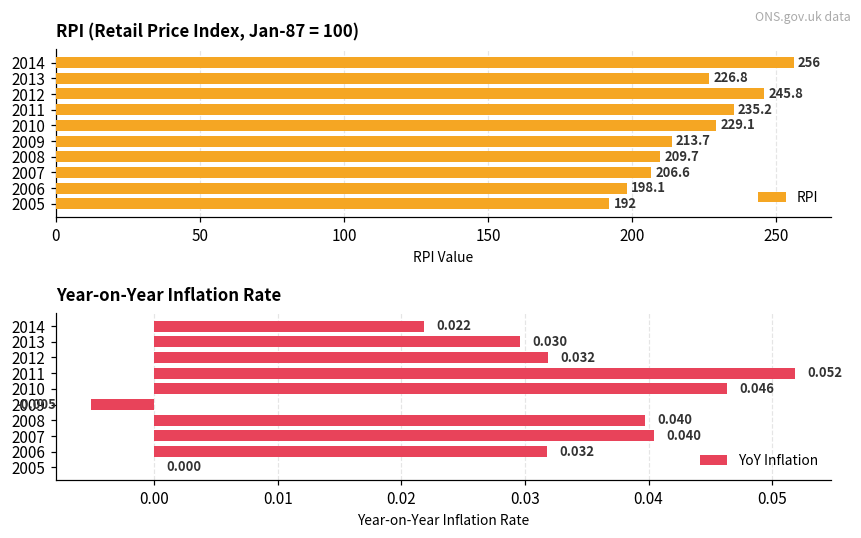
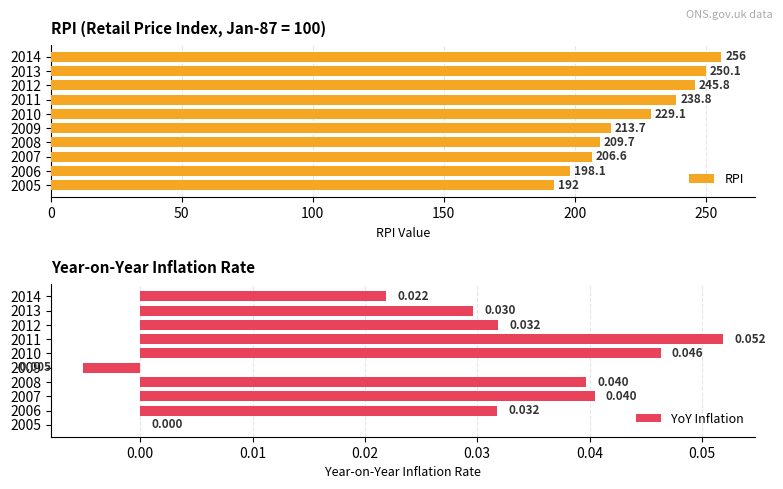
  {
    "RPI (Retail Price Index, Jan-87 = 100)": {
      "2014": 256,
-     "2013": 226.8,
+     "2013": 250.1,
      "2012": 245.8,
-     "2011": 235.2,
+     "2011": 238.8,
      "2010": 229.1,
      "2009": 213.7,
      "2008": 209.7,
      "2007": 206.6,
      "2006": 198.1,
      "2005": 192
    },
    "Year-on-Year Inflation Rate": {
      "2014": 0.022,
      "2013": 0.030,
      "2012": 0.032,
      "2011": 0.052,
      "2010": 0.046,
      "2007": 0.040,
      "2006": 0.032,
      "2005": 0.000
    }
  }
